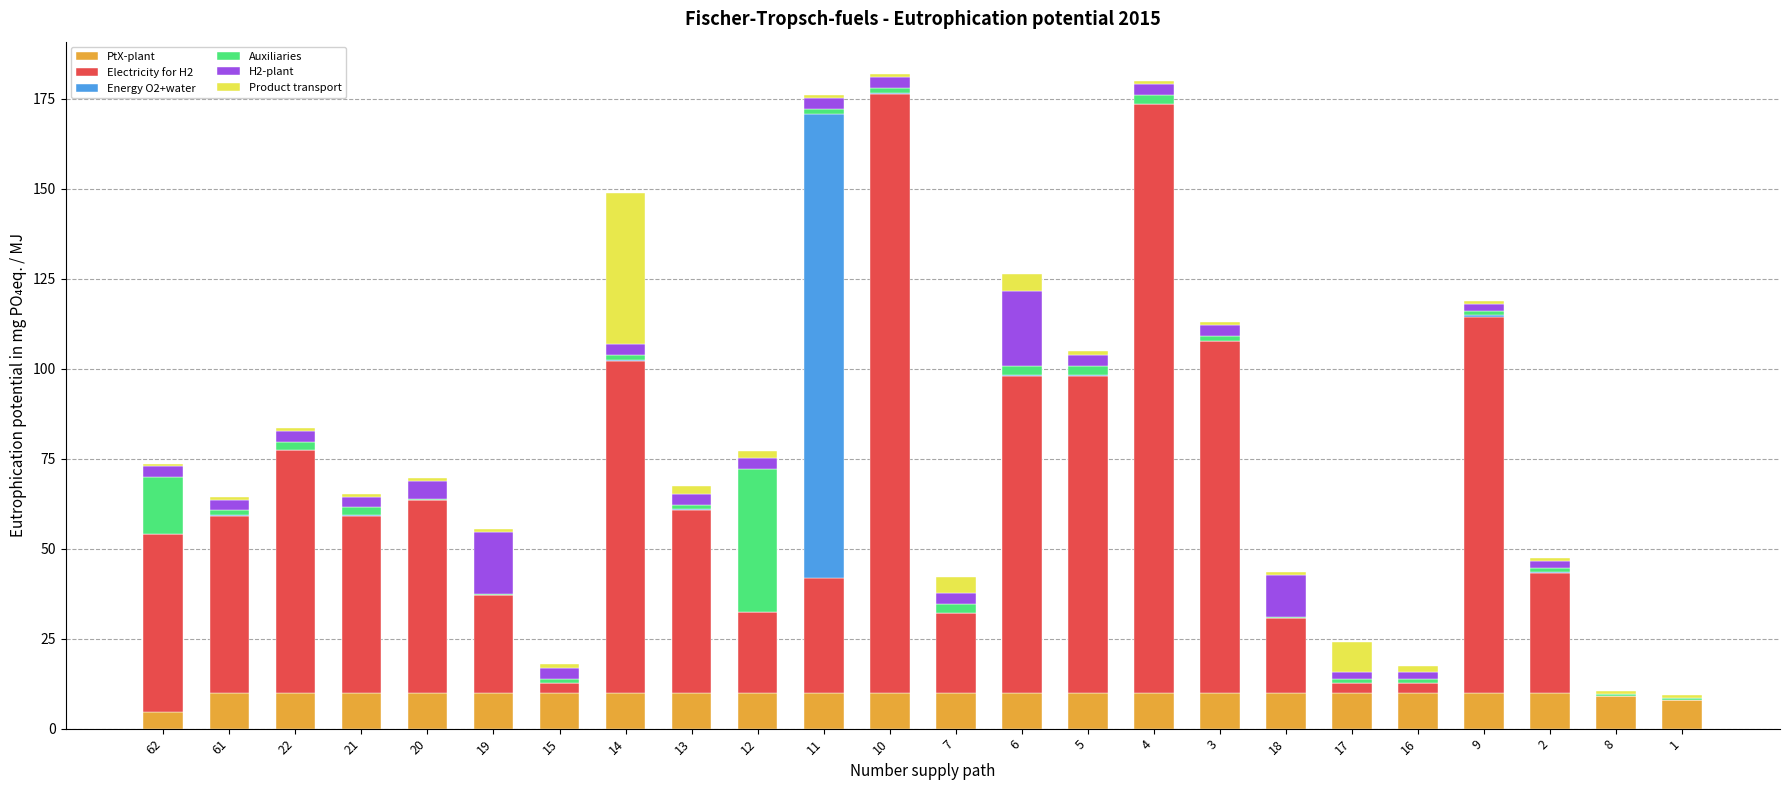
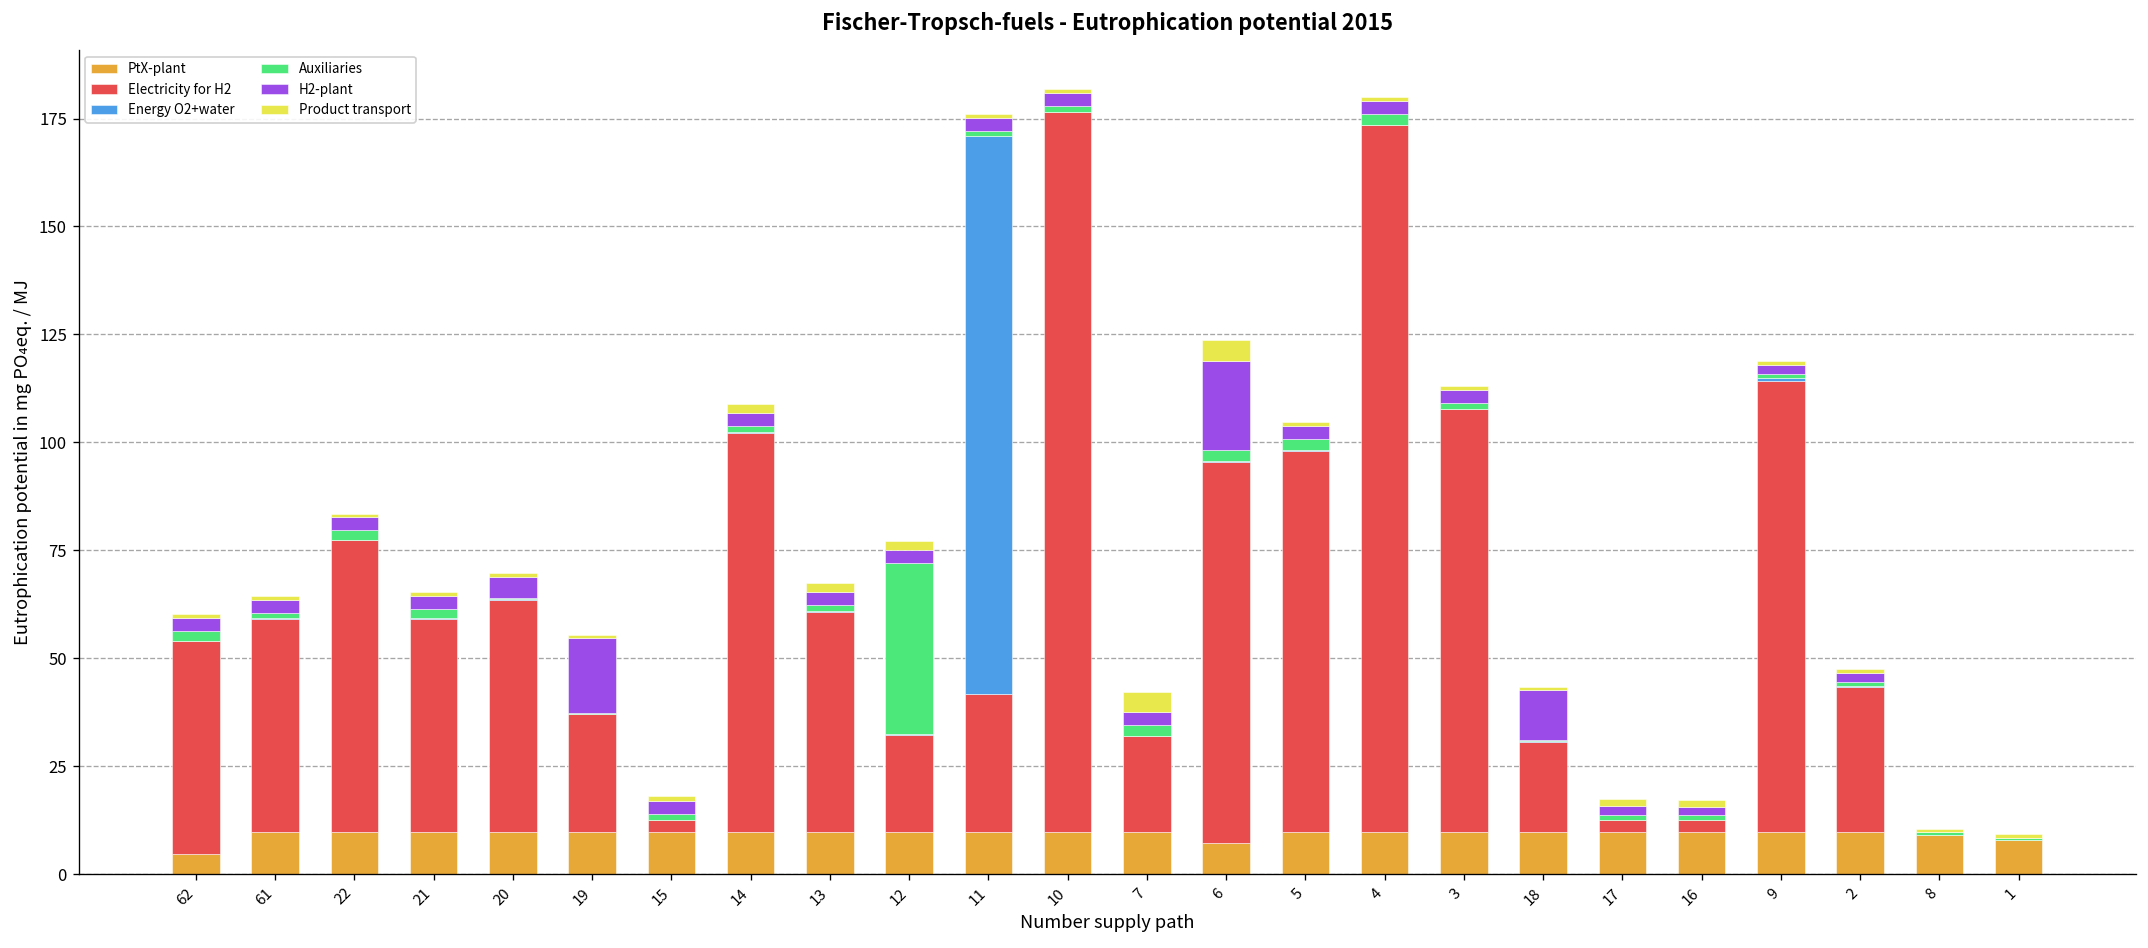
  {
    "PtX-plant": {
      "62": 5,
      "61": 10,
      "22": 10,
      "21": 10,
      "20": 10,
      "19": 10,
      "15": 10,
      "14": 10,
      "13": 10,
      "12": 10,
      "11": 10,
      "10": 10,
      "7": 10,
-     "6": 10,
+     "6": 7,
      "5": 10,
      "4": 10,
      "3": 10,
      "18": 10,
      "17": 10,
      "16": 10,
      "9": 10,
      "2": 10,
      "8": 9,
      "1": 8
    },
    "Electricity for H2": {
      "62": 49,
      "61": 49,
      "22": 67,
      "21": 49,
      "20": 54,
      "19": 27,
      "15": 3,
      "14": 92,
      "13": 51,
      "12": 22,
      "11": 32,
      "10": 167,
      "7": 22,
      "6": 88,
      "5": 88,
      "4": 164,
      "3": 98,
      "18": 21,
      "17": 3,
      "16": 3,
      "9": 104,
      "2": 33,
      "8": 0,
      "1": 0
    },
    "Energy O2+water": {
      "11": 129,
      "8": 0,
      "1": 0
    },
    "Auxiliaries": {
-     "62": 16,
+     "62": 2,
      "61": 1,
      "22": 2,
      "21": 2,
      "15": 1,
      "14": 1,
      "13": 1,
      "12": 40,
      "11": 1,
      "10": 1,
      "7": 3,
      "6": 3,
      "5": 3,
      "4": 3,
      "3": 1,
      "17": 1,
      "16": 1,
      "9": 1,
      "2": 1
    },
    "H2-plant": {
      "62": 3,
      "61": 3,
      "22": 3,
      "21": 3,
      "20": 5,
      "19": 17,
      "15": 3,
      "14": 3,
      "13": 3,
      "12": 3,
      "11": 3,
      "10": 3,
      "7": 3,
      "6": 21,
      "5": 3,
      "4": 3,
      "3": 3,
      "18": 12,
      "17": 2,
      "16": 2,
      "9": 2,
      "2": 2,
      "8": 0,
      "1": 0
    },
    "Product transport": {
      "62": 1,
      "61": 1,
      "22": 1,
      "21": 1,
      "20": 1,
      "19": 1,
      "15": 1,
-     "14": 42,
+     "14": 2,
      "13": 2,
      "12": 2,
      "11": 1,
      "10": 1,
      "7": 5,
      "6": 5,
      "5": 1,
      "4": 1,
      "3": 1,
      "18": 1,
-     "17": 8,
+     "17": 2,
      "16": 2,
      "9": 1,
      "2": 1,
      "8": 1,
      "1": 1
    }
  }
